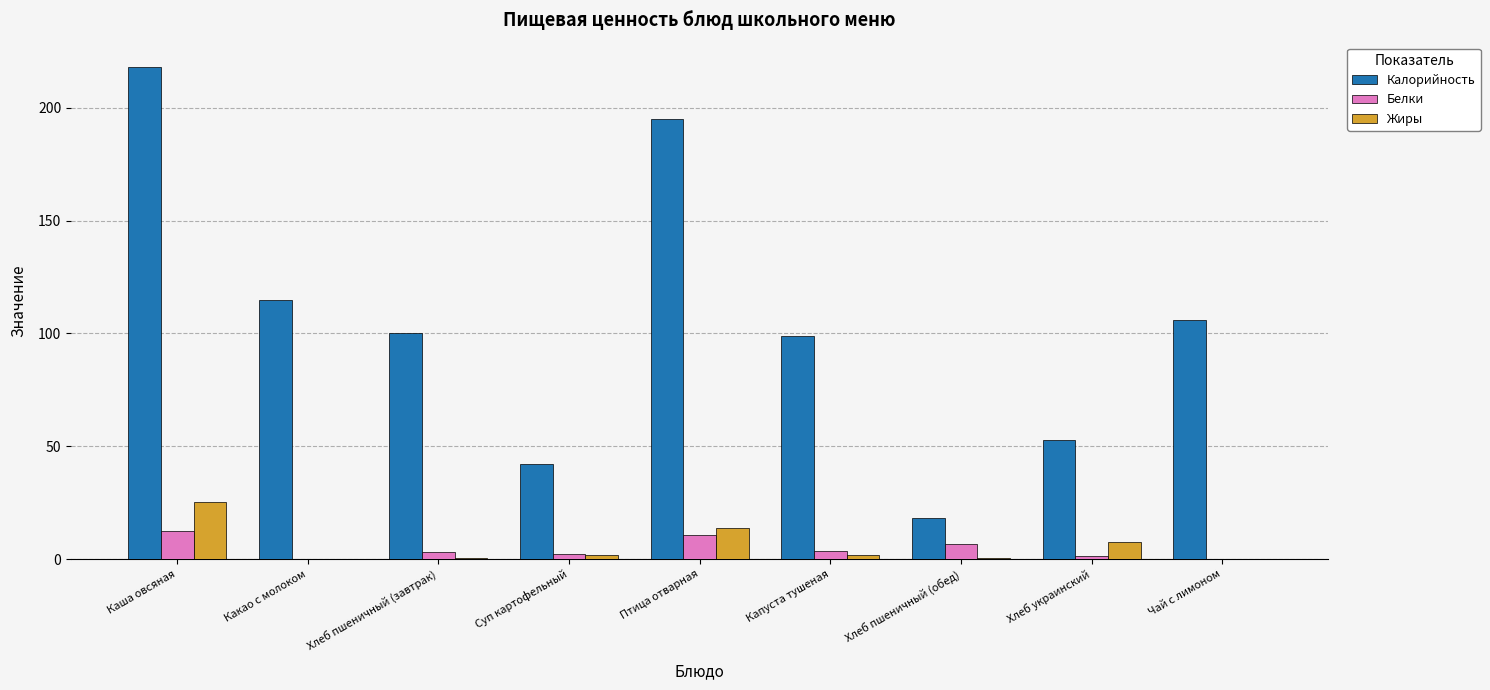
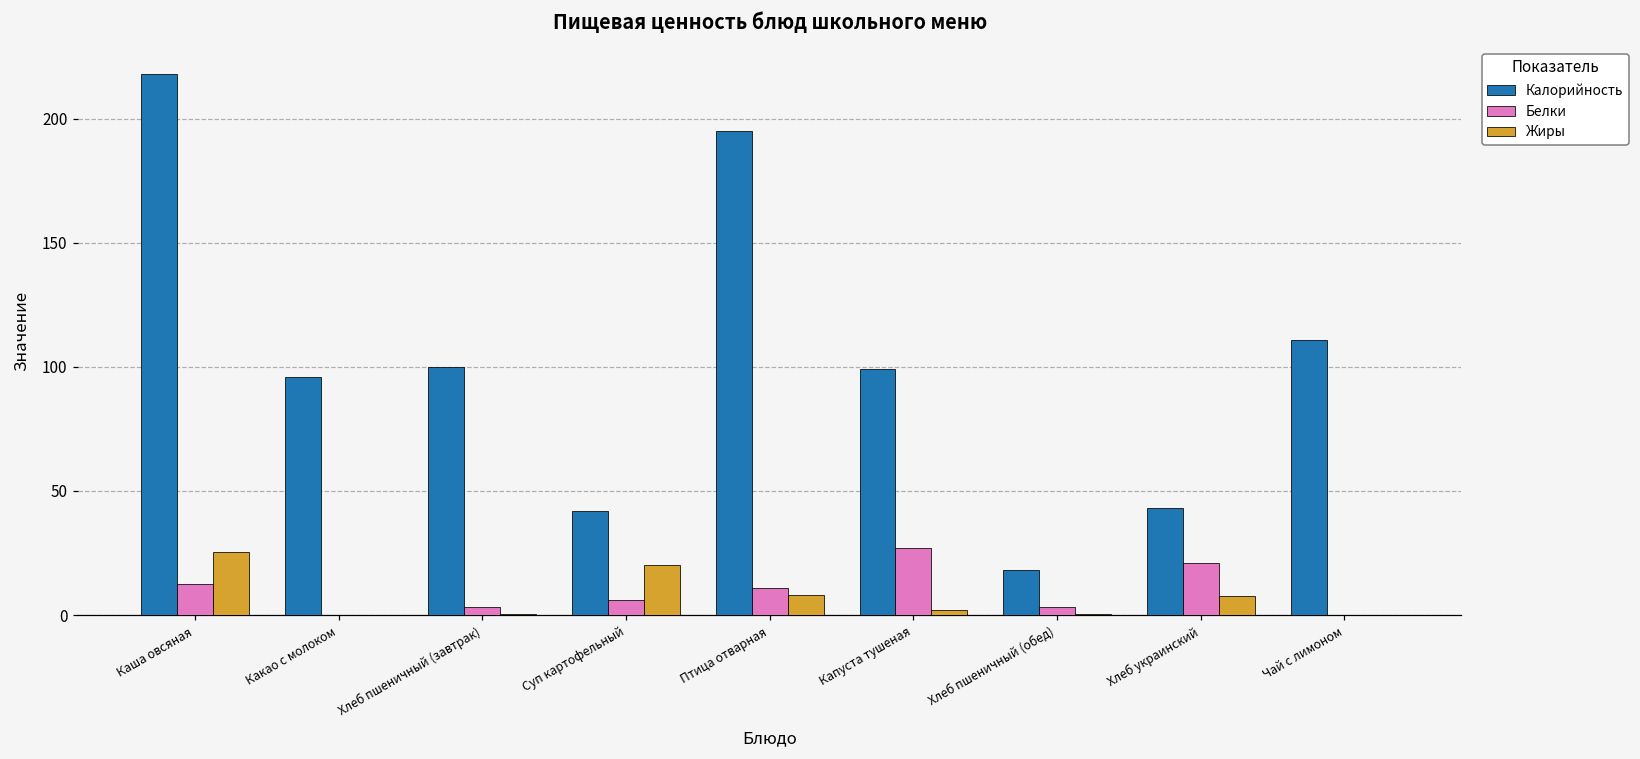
  {
    "Калорийность": {
      "Каша овсяная": 218,
-     "Какао с молоком": 115,
+     "Какао с молоком": 96,
      "Хлеб пшеничный (завтрак)": 100,
      "Суп картофельный": 42,
      "Птица отварная": 195,
      "Капуста тушеная": 99,
      "Хлеб пшеничный (обед)": 18,
-     "Хлеб украинский": 53,
-     "Чай с лимоном": 106
+     "Хлеб украинский": 43,
+     "Чай с лимоном": 111
    },
    "Белки": {
      "Каша овсяная": 13,
      "Хлеб пшеничный (завтрак)": 3,
-     "Суп картофельный": 2,
+     "Суп картофельный": 6,
      "Птица отварная": 11,
-     "Капуста тушеная": 4,
-     "Хлеб пшеничный (обед)": 7,
-     "Хлеб украинский": 1,
+     "Капуста тушеная": 27,
+     "Хлеб пшеничный (обед)": 3,
+     "Хлеб украинский": 21,
      "Чай с лимоном": 0
    },
    "Жиры": {
      "Каша овсяная": 25,
      "Какао с молоком": 0,
-     "Суп картофельный": 2,
-     "Птица отварная": 14,
+     "Суп картофельный": 20,
+     "Птица отварная": 8,
      "Капуста тушеная": 2,
      "Хлеб украинский": 8,
      "Чай с лимоном": 0
    }
  }
